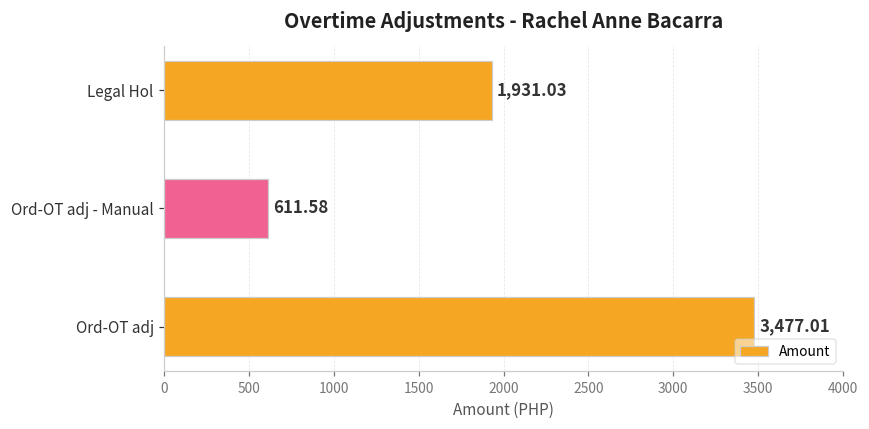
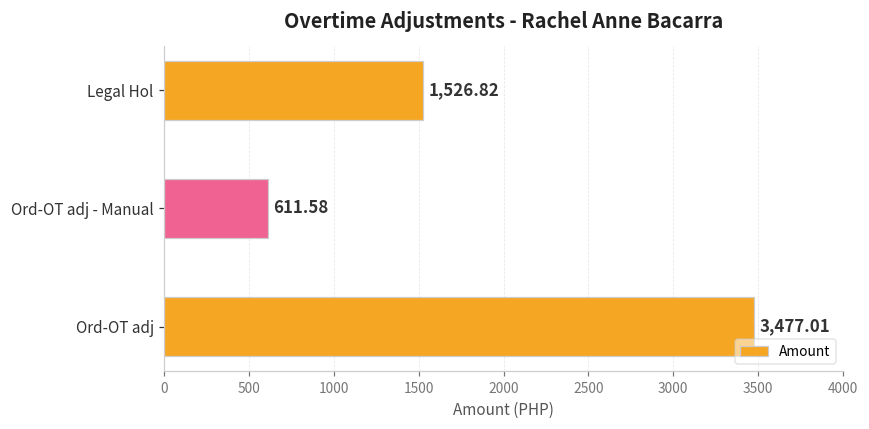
  {
-   "Legal Hol": "1,931.03",
+   "Legal Hol": "1,526.82",
    "Ord-OT adj - Manual": "611.58",
    "Ord-OT adj": "3,477.01"
  }
